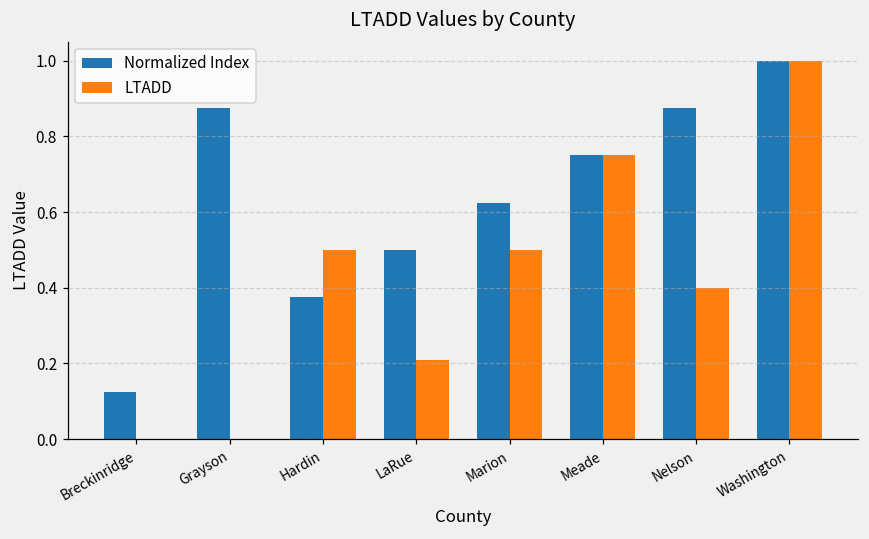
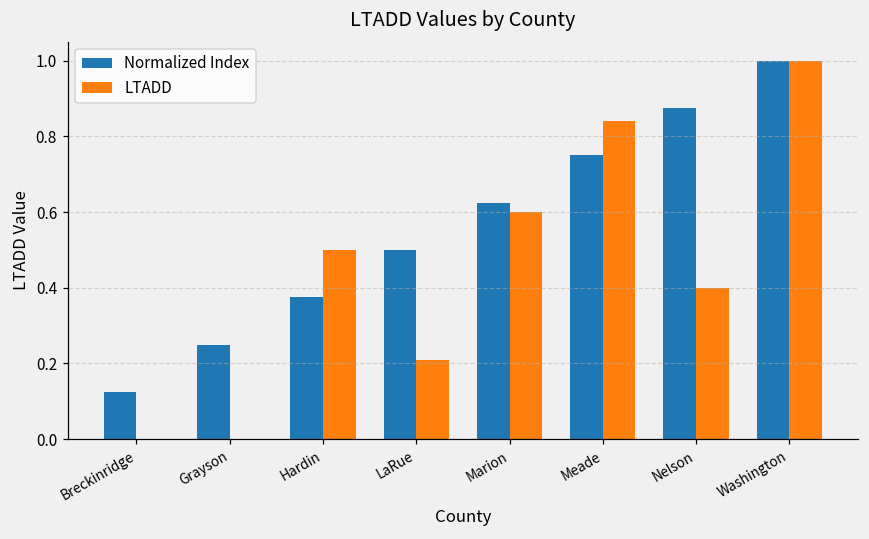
  {
    "Normalized Index": {
      "Breckinridge": 0.13,
-     "Grayson": 0.88,
+     "Grayson": 0.25,
      "Hardin": 0.38,
      "LaRue": 0.50,
      "Marion": 0.63,
      "Meade": 0.75,
      "Nelson": 0.88,
      "Washington": 1.00
    },
    "LTADD": {
      "Breckinridge": 0.00,
      "Grayson": 0.00,
      "Hardin": 0.50,
      "LaRue": 0.21,
-     "Marion": 0.5,
-     "Meade": 0.75,
+     "Marion": 0.6,
+     "Meade": 0.84,
      "Nelson": 0.40,
      "Washington": 1.00
    }
  }
